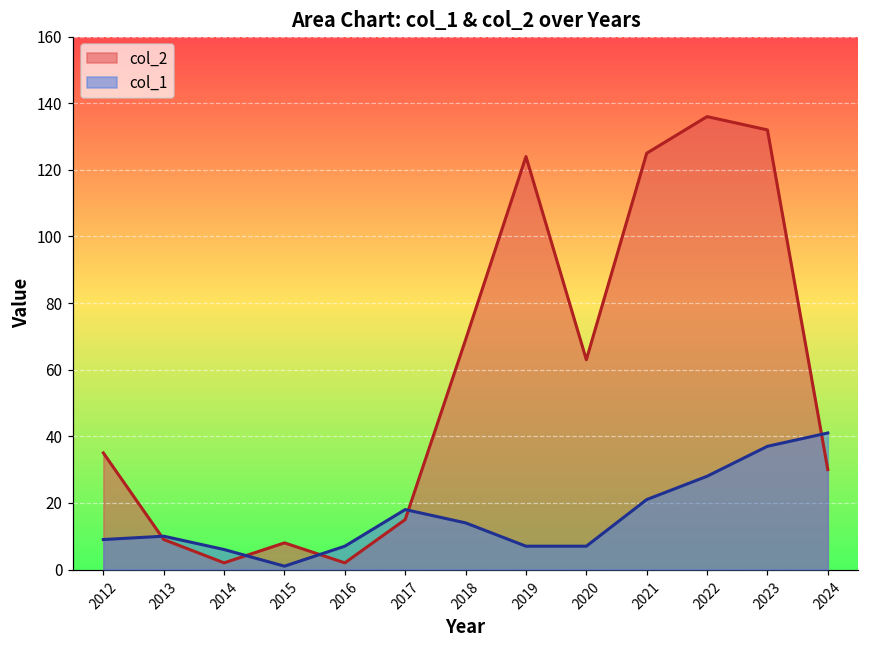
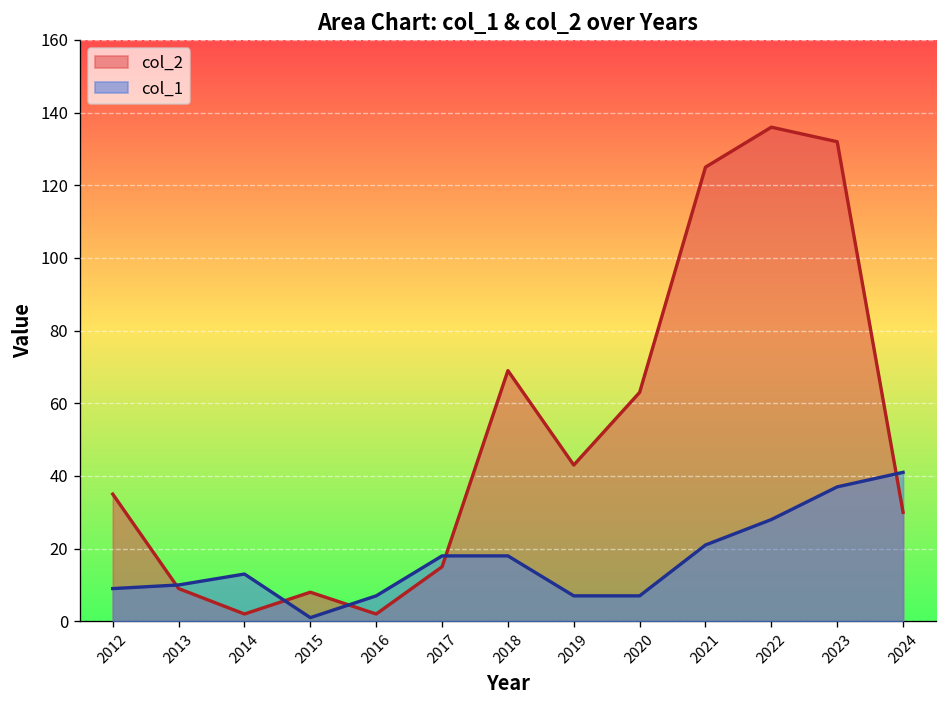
  {
    "col_2": {
      "2012": 35,
      "2013": 9,
      "2014": 2,
      "2015": 8,
      "2016": 2,
      "2017": 15,
      "2018": 69,
-     "2019": 124,
+     "2019": 43,
      "2020": 63,
      "2021": 125,
      "2022": 136,
      "2023": 132,
      "2024": 30
    },
    "col_1": {
      "2012": 9,
      "2013": 10,
-     "2014": 6,
+     "2014": 13,
      "2015": 1,
      "2016": 7,
      "2017": 18,
-     "2018": 14,
+     "2018": 18,
      "2019": 7,
      "2020": 7,
      "2021": 21,
      "2022": 28,
      "2023": 37,
      "2024": 41
    }
  }
